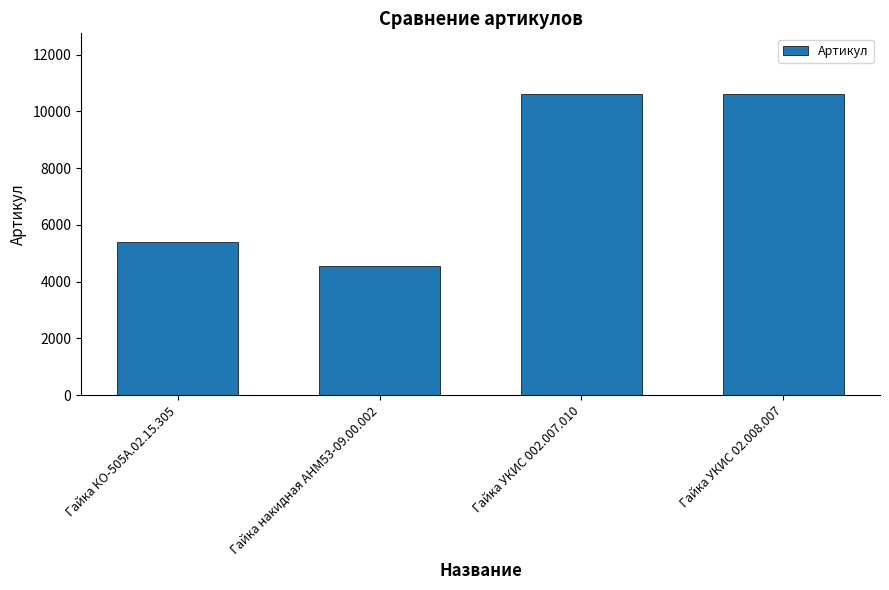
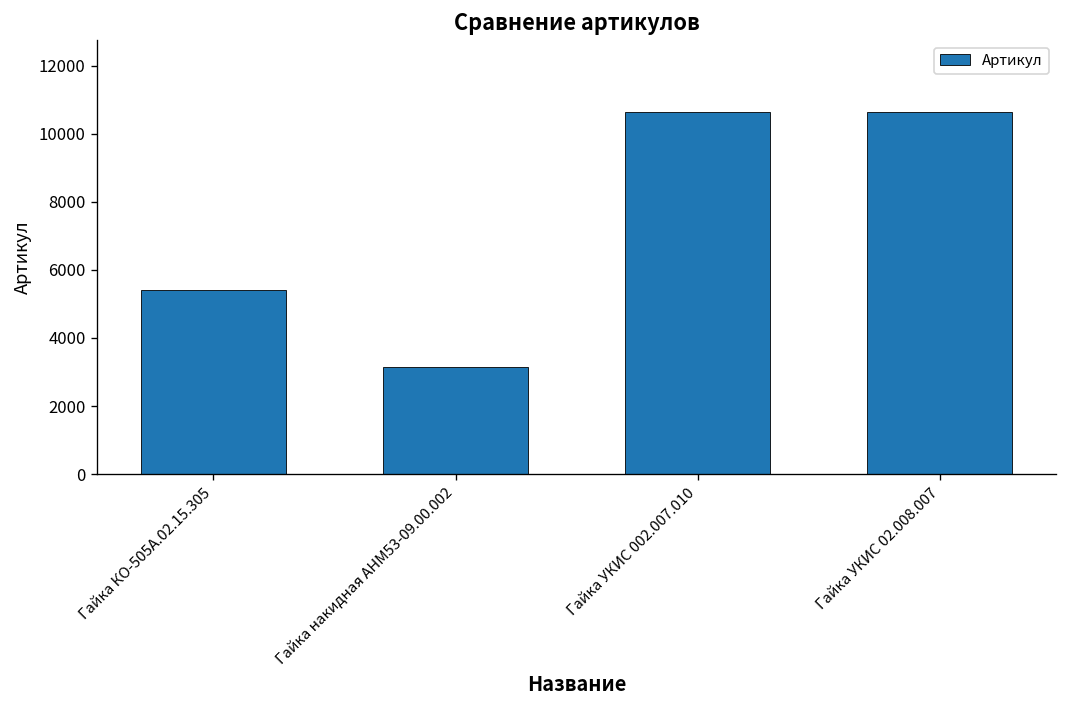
  {
    "Гайка КО-505А.02.15.305": 5400,
-   "Гайка накидная АНМ53-09.00.002": 4600,
+   "Гайка накидная АНМ53-09.00.002": 3100,
    "Гайка УКИС 002.007.010": 10600,
    "Гайка УКИС 02.008.007": 10600
  }
